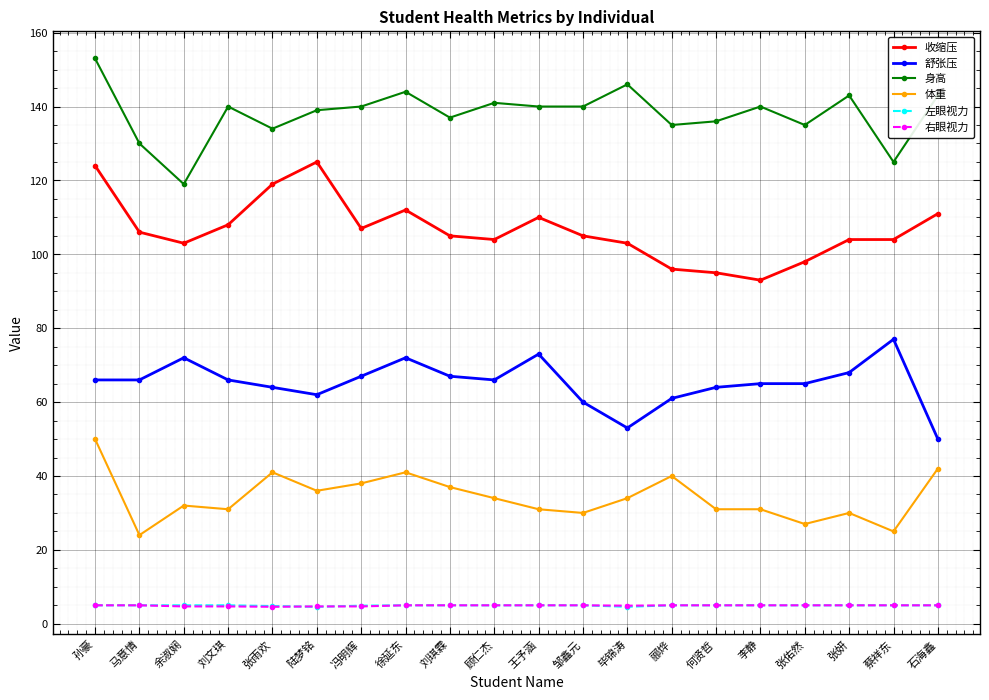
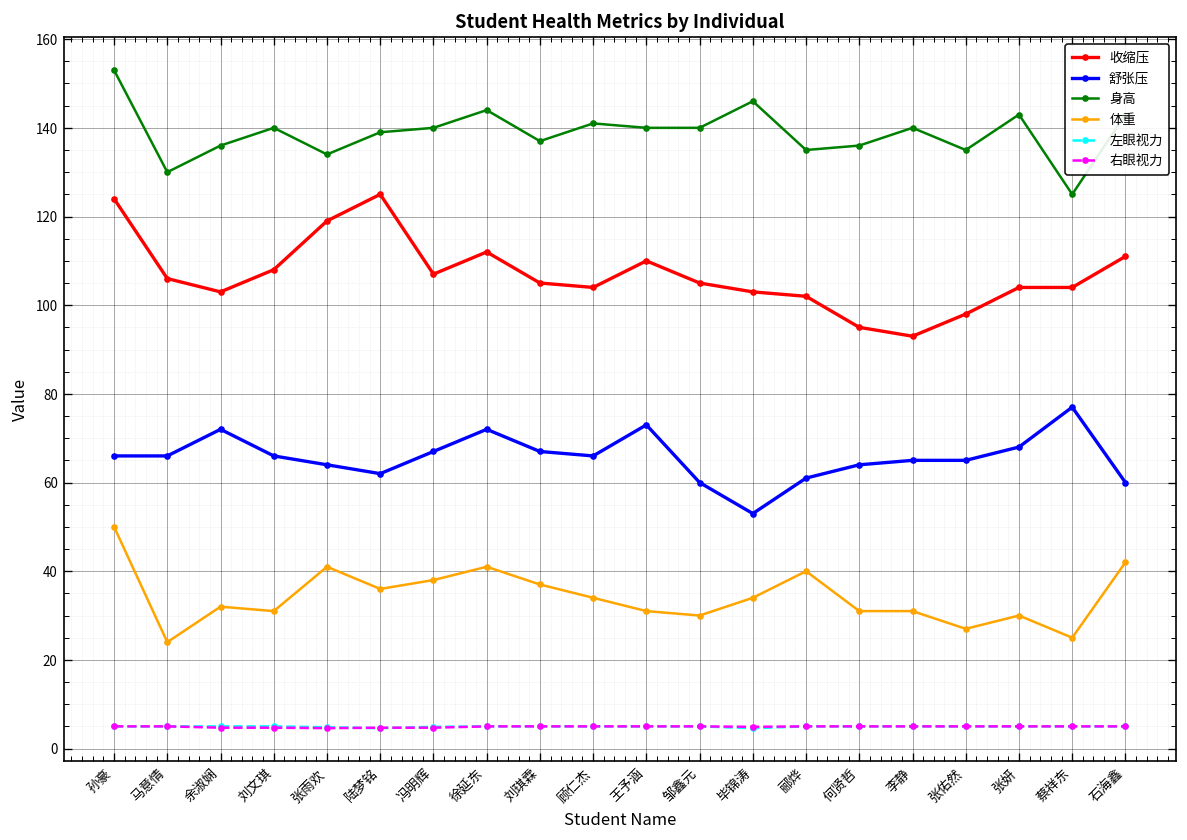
  {
    "收缩压": {
      "孙豪": 124,
      "马意情": 106,
      "余淑娴": 103,
      "刘文琪": 108,
      "张雨欢": 119,
      "陆梦铭": 125,
      "冯明辉": 107,
      "徐延东": 112,
      "刘琪霖": 105,
      "顾仁杰": 104,
      "王予涵": 110,
      "邹鑫元": 105,
      "毕锦涛": 103,
-     "郦烨": 96,
+     "郦烨": 102,
      "何贤哲": 95,
      "李静": 93,
      "张佑然": 98,
      "张妍": 104,
      "蔡祥东": 104,
      "石海鑫": 111
    },
    "舒张压": {
      "孙豪": 66,
      "马意情": 66,
      "余淑娴": 72,
      "刘文琪": 66,
      "张雨欢": 64,
      "陆梦铭": 62,
      "冯明辉": 67,
      "徐延东": 72,
      "刘琪霖": 67,
      "顾仁杰": 66,
      "王予涵": 73,
      "邹鑫元": 60,
      "毕锦涛": 53,
      "郦烨": 61,
      "何贤哲": 64,
      "李静": 65,
      "张佑然": 65,
      "张妍": 68,
      "蔡祥东": 77,
-     "石海鑫": 50
+     "石海鑫": 60
    },
    "身高": {
      "孙豪": 153,
      "马意情": 130,
-     "余淑娴": 119,
+     "余淑娴": 136,
      "刘文琪": 140,
      "张雨欢": 134,
      "陆梦铭": 139,
      "冯明辉": 140,
      "徐延东": 144,
      "刘琪霖": 137,
      "顾仁杰": 141,
      "王予涵": 140,
      "邹鑫元": 140,
      "毕锦涛": 146,
      "郦烨": 135,
      "何贤哲": 136,
      "李静": 140,
      "张佑然": 135,
      "张妍": 143,
      "蔡祥东": 125
    },
    "体重": {
      "孙豪": 50,
      "马意情": 24,
      "余淑娴": 32,
      "刘文琪": 31,
      "张雨欢": 41,
      "陆梦铭": 36,
      "冯明辉": 38,
      "徐延东": 41,
      "刘琪霖": 37,
      "顾仁杰": 34,
      "王予涵": 31,
      "邹鑫元": 30,
      "毕锦涛": 34,
      "郦烨": 40,
      "何贤哲": 31,
      "李静": 31,
      "张佑然": 27,
      "张妍": 30,
      "蔡祥东": 25,
      "石海鑫": 42
    }
  }
